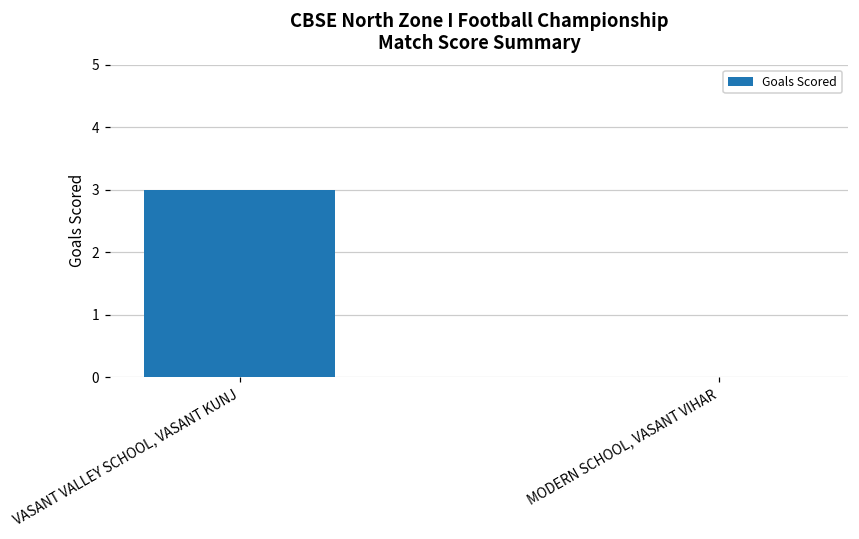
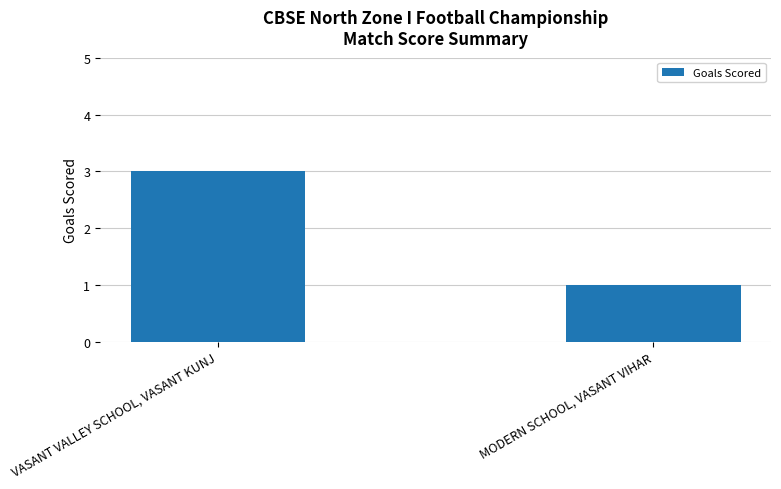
  {
    "VASANT VALLEY SCHOOL, VASANT KUNJ": 3,
-   "MODERN SCHOOL, VASANT VIHAR": 0
+   "MODERN SCHOOL, VASANT VIHAR": 1
  }
